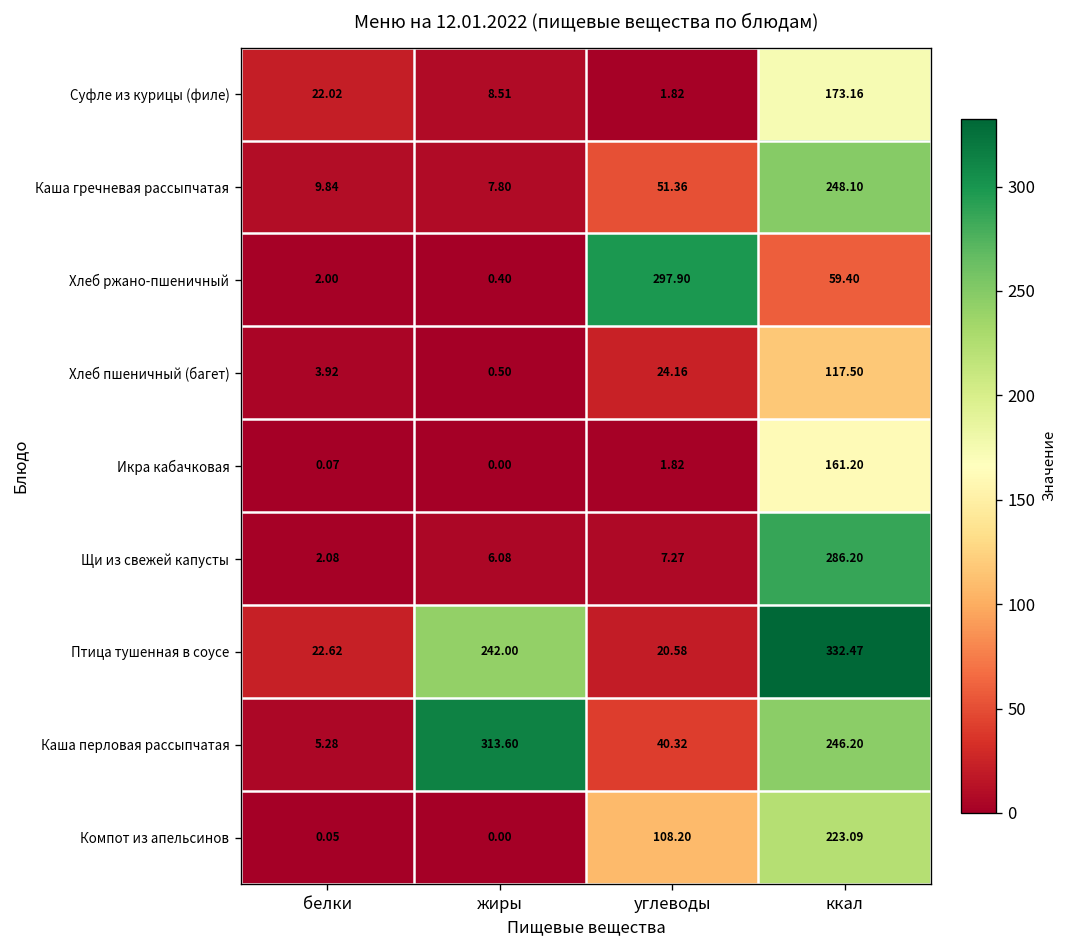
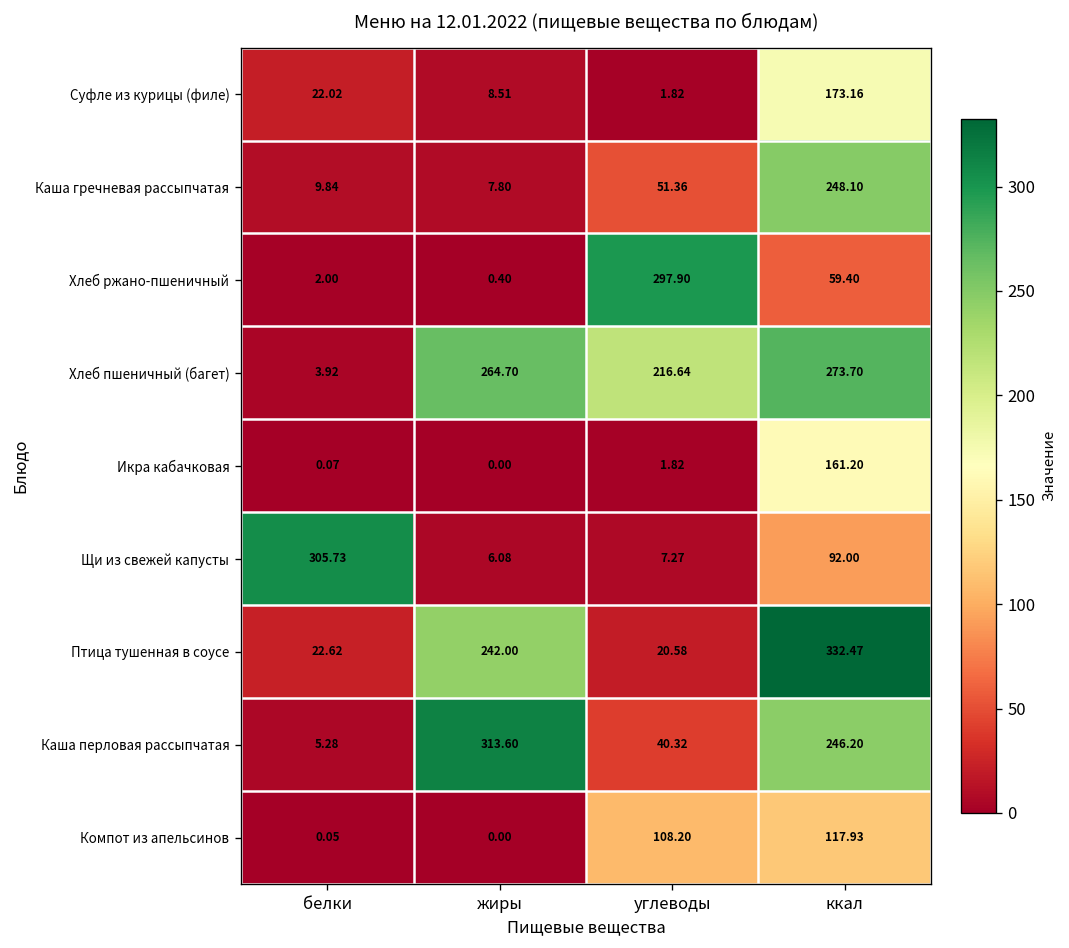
  {
    "Суфле из курицы (филе)": {
      "белки": 22.02,
      "жиры": 8.51,
      "углеводы": 1.82,
      "ккал": 173.16
    },
    "Каша гречневая рассыпчатая": {
      "белки": 9.84,
      "жиры": 7.80,
      "углеводы": 51.36,
      "ккал": 248.10
    },
    "Хлеб ржано-пшеничный": {
      "белки": 2.00,
      "жиры": 0.40,
      "углеводы": 297.90,
      "ккал": 59.40
    },
    "Хлеб пшеничный (багет)": {
      "белки": 3.92,
-     "жиры": 0.50,
-     "углеводы": 24.16,
-     "ккал": 117.50
+     "жиры": 264.70,
+     "углеводы": 216.64,
+     "ккал": 273.70
    },
    "Икра кабачковая": {
      "белки": 0.07,
      "жиры": 0.00,
      "углеводы": 1.82,
      "ккал": 161.20
    },
    "Щи из свежей капусты": {
-     "белки": 2.08,
+     "белки": 305.73,
      "жиры": 6.08,
      "углеводы": 7.27,
-     "ккал": 286.20
+     "ккал": 92.00
    },
    "Птица тушенная в соусе": {
      "белки": 22.62,
      "жиры": 242.00,
      "углеводы": 20.58,
      "ккал": 332.47
    },
    "Каша перловая рассыпчатая": {
      "белки": 5.28,
      "жиры": 313.60,
      "углеводы": 40.32,
      "ккал": 246.20
    },
    "Компот из апельсинов": {
      "белки": 0.05,
      "жиры": 0.00,
      "углеводы": 108.20,
-     "ккал": 223.09
+     "ккал": 117.93
    }
  }
